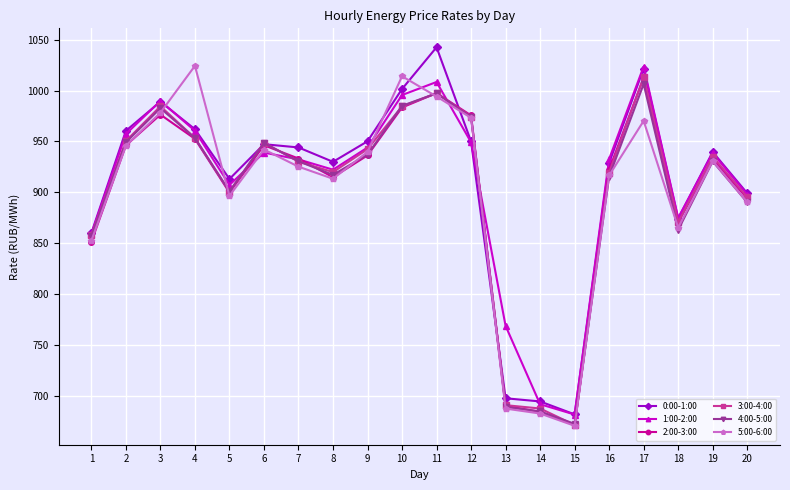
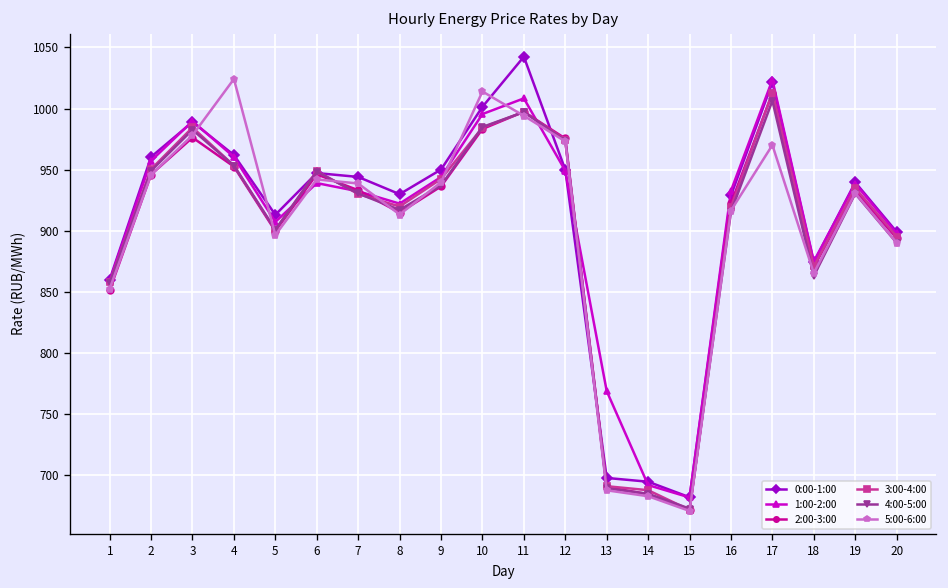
  {
    "5:00-6:00": {
      "4": 1024,
      "5": 897,
      "6": 942,
-     "7": 925,
+     "7": 939,
      "9": 940,
      "10": 1014,
      "11": 994,
      "17": 970
    }
  }
